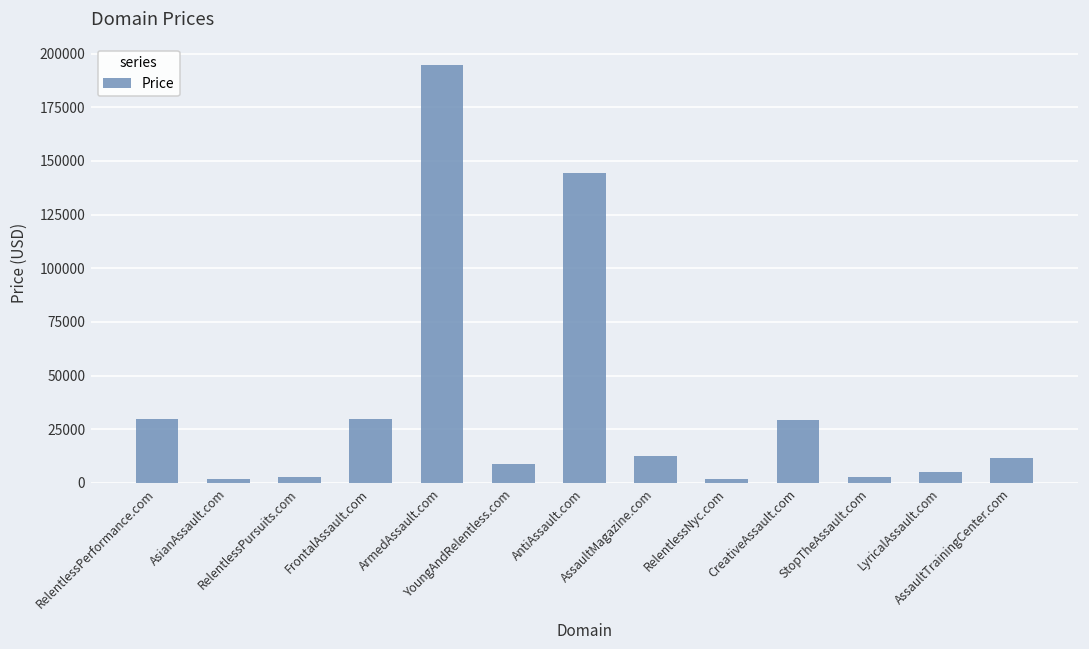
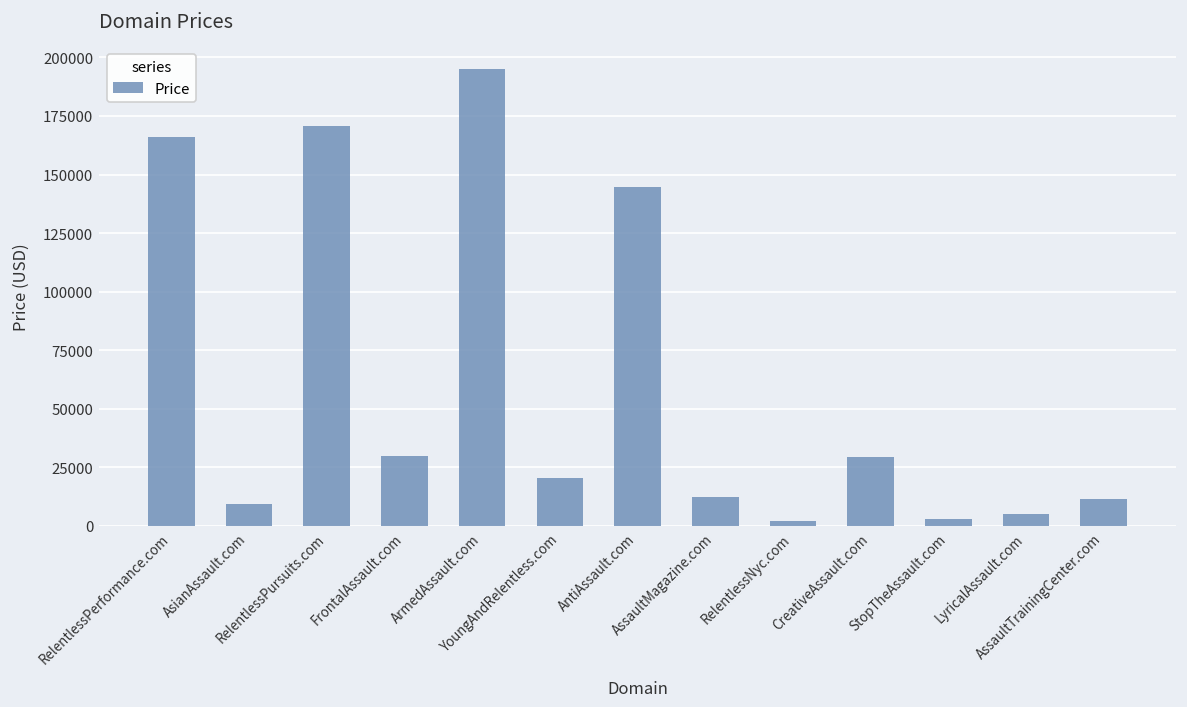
  {
-   "RelentlessPerformance.com": 30000,
-   "AsianAssault.com": 2000,
-   "RelentlessPursuits.com": 3000,
+   "RelentlessPerformance.com": 166000,
+   "AsianAssault.com": 9000,
+   "RelentlessPursuits.com": 171000,
    "FrontalAssault.com": 30000,
    "ArmedAssault.com": 195000,
-   "YoungAndRelentless.com": 9000,
+   "YoungAndRelentless.com": 20000,
    "AntiAssault.com": 145000,
    "AssaultMagazine.com": 12000,
    "RelentlessNyc.com": 2000,
    "CreativeAssault.com": 29000,
    "StopTheAssault.com": 3000,
    "LyricalAssault.com": 5000,
    "AssaultTrainingCenter.com": 11000
  }
